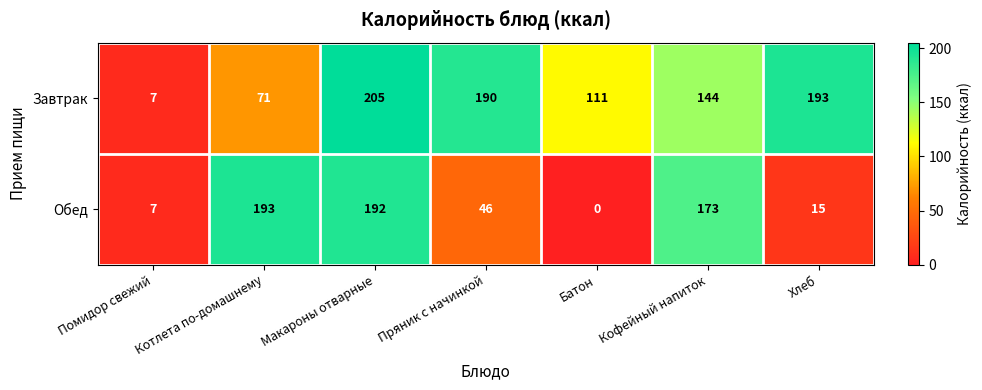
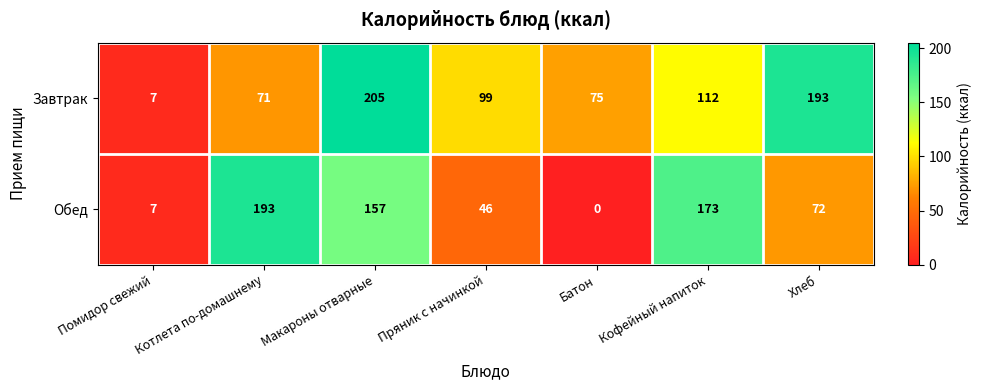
  {
    "Завтрак": {
      "Помидор свежий": 7,
      "Котлета по-домашнему": 71,
      "Макароны отварные": 205,
-     "Пряник с начинкой": 190,
-     "Батон": 111,
-     "Кофейный напиток": 144,
+     "Пряник с начинкой": 99,
+     "Батон": 75,
+     "Кофейный напиток": 112,
      "Хлеб": 193
    },
    "Обед": {
      "Помидор свежий": 7,
      "Котлета по-домашнему": 193,
-     "Макароны отварные": 192,
+     "Макароны отварные": 157,
      "Пряник с начинкой": 46,
      "Батон": 0,
      "Кофейный напиток": 173,
-     "Хлеб": 15
+     "Хлеб": 72
    }
  }
